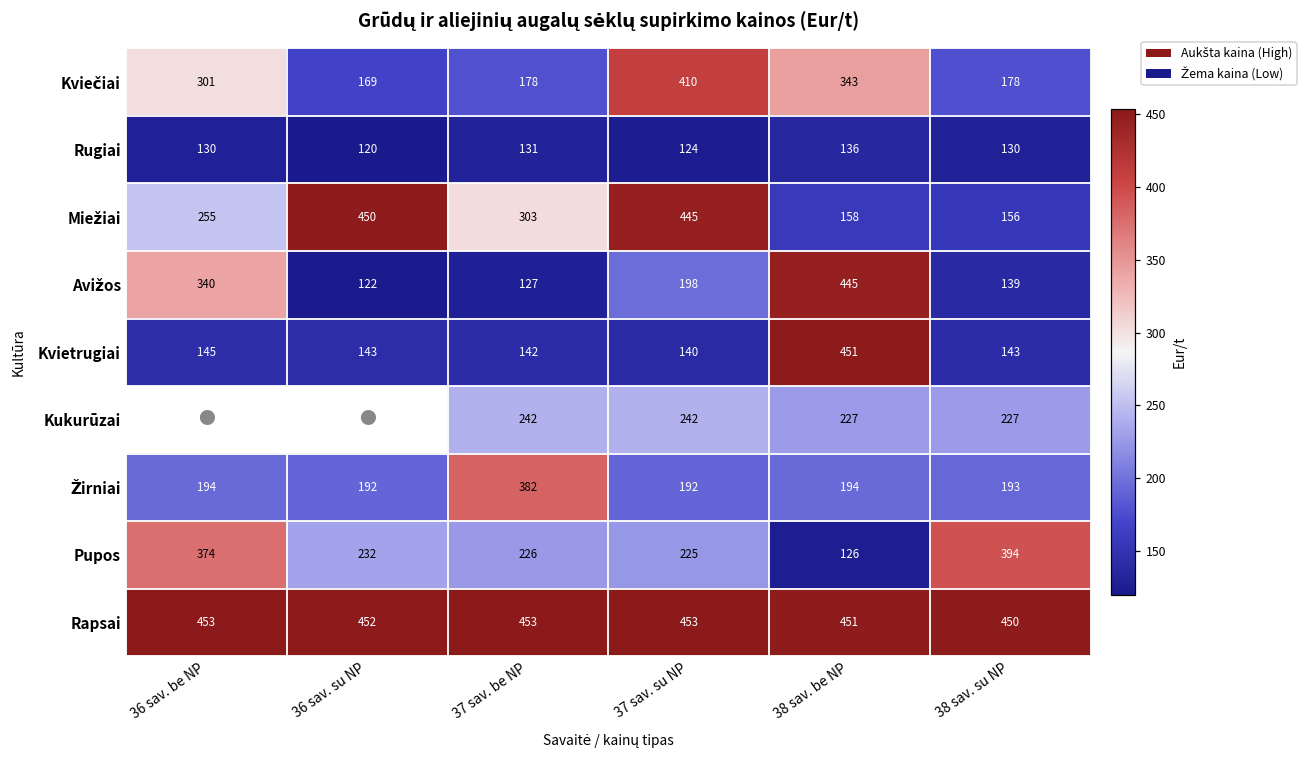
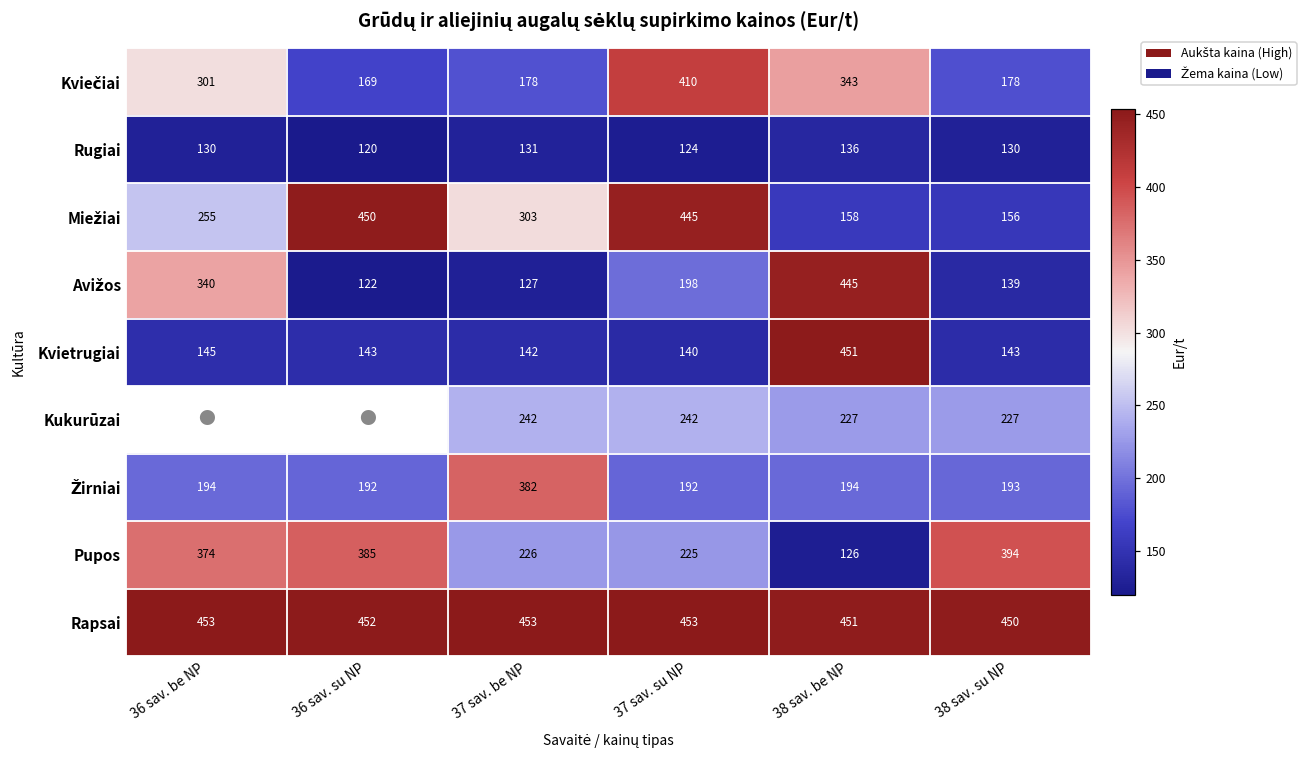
  {
    "Kviečiai": {
      "36 sav. be NP": 301,
      "36 sav. su NP": 169,
      "37 sav. be NP": 178,
      "37 sav. su NP": 410,
      "38 sav. be NP": 343,
      "38 sav. su NP": 178
    },
    "Rugiai": {
      "36 sav. be NP": 130,
      "36 sav. su NP": 120,
      "37 sav. be NP": 131,
      "37 sav. su NP": 124,
      "38 sav. be NP": 136,
      "38 sav. su NP": 130
    },
    "Miežiai": {
      "36 sav. be NP": 255,
      "36 sav. su NP": 450,
      "37 sav. be NP": 303,
      "37 sav. su NP": 445,
      "38 sav. be NP": 158,
      "38 sav. su NP": 156
    },
    "Avižos": {
      "36 sav. be NP": 340,
      "36 sav. su NP": 122,
      "37 sav. be NP": 127,
      "37 sav. su NP": 198,
      "38 sav. be NP": 445,
      "38 sav. su NP": 139
    },
    "Kvietrugiai": {
      "36 sav. be NP": 145,
      "36 sav. su NP": 143,
      "37 sav. be NP": 142,
      "37 sav. su NP": 140,
      "38 sav. be NP": 451,
      "38 sav. su NP": 143
    },
    "Kukurūzai": {
      "37 sav. be NP": 242,
      "37 sav. su NP": 242,
      "38 sav. be NP": 227,
      "38 sav. su NP": 227
    },
    "Žirniai": {
      "36 sav. be NP": 194,
      "36 sav. su NP": 192,
      "37 sav. be NP": 382,
      "37 sav. su NP": 192,
      "38 sav. be NP": 194,
      "38 sav. su NP": 193
    },
    "Pupos": {
      "36 sav. be NP": 374,
-     "36 sav. su NP": 232,
+     "36 sav. su NP": 385,
      "37 sav. be NP": 226,
      "37 sav. su NP": 225,
      "38 sav. be NP": 126,
      "38 sav. su NP": 394
    },
    "Rapsai": {
      "36 sav. be NP": 453,
      "36 sav. su NP": 452,
      "37 sav. be NP": 453,
      "37 sav. su NP": 453,
      "38 sav. be NP": 451,
      "38 sav. su NP": 450
    }
  }
